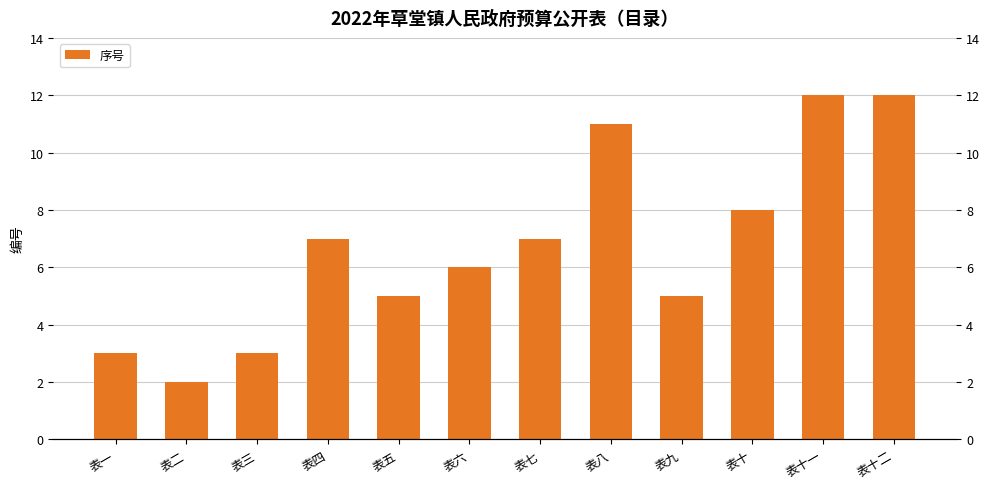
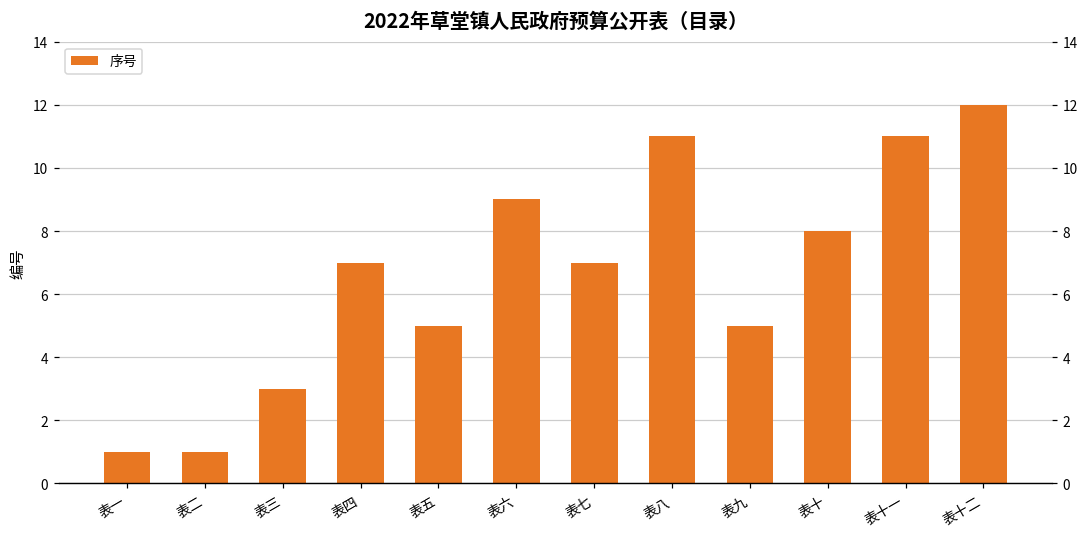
  {
-   "表一": 3,
-   "表二": 2,
+   "表一": 1,
+   "表二": 1,
    "表三": 3,
    "表四": 7,
    "表五": 5,
-   "表六": 6,
+   "表六": 9,
    "表七": 7,
    "表八": 11,
    "表九": 5,
    "表十": 8,
-   "表十一": 12,
+   "表十一": 11,
    "表十二": 12
  }
